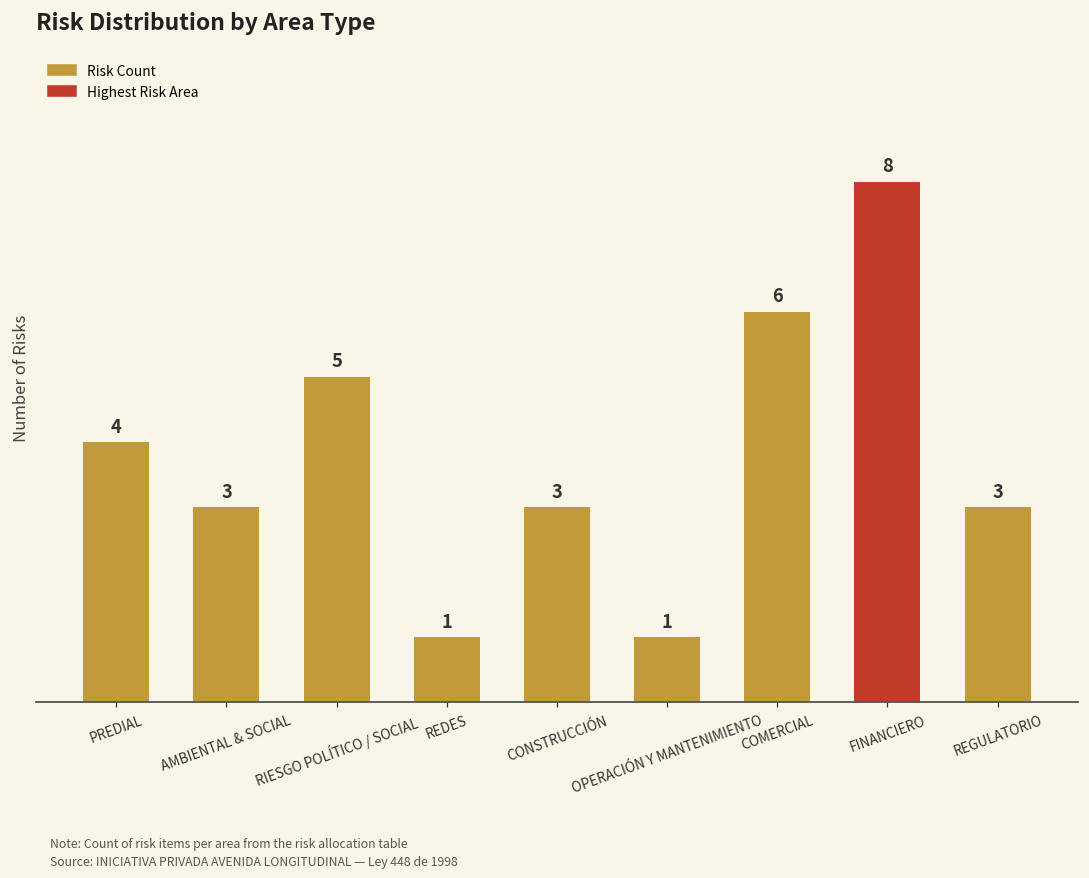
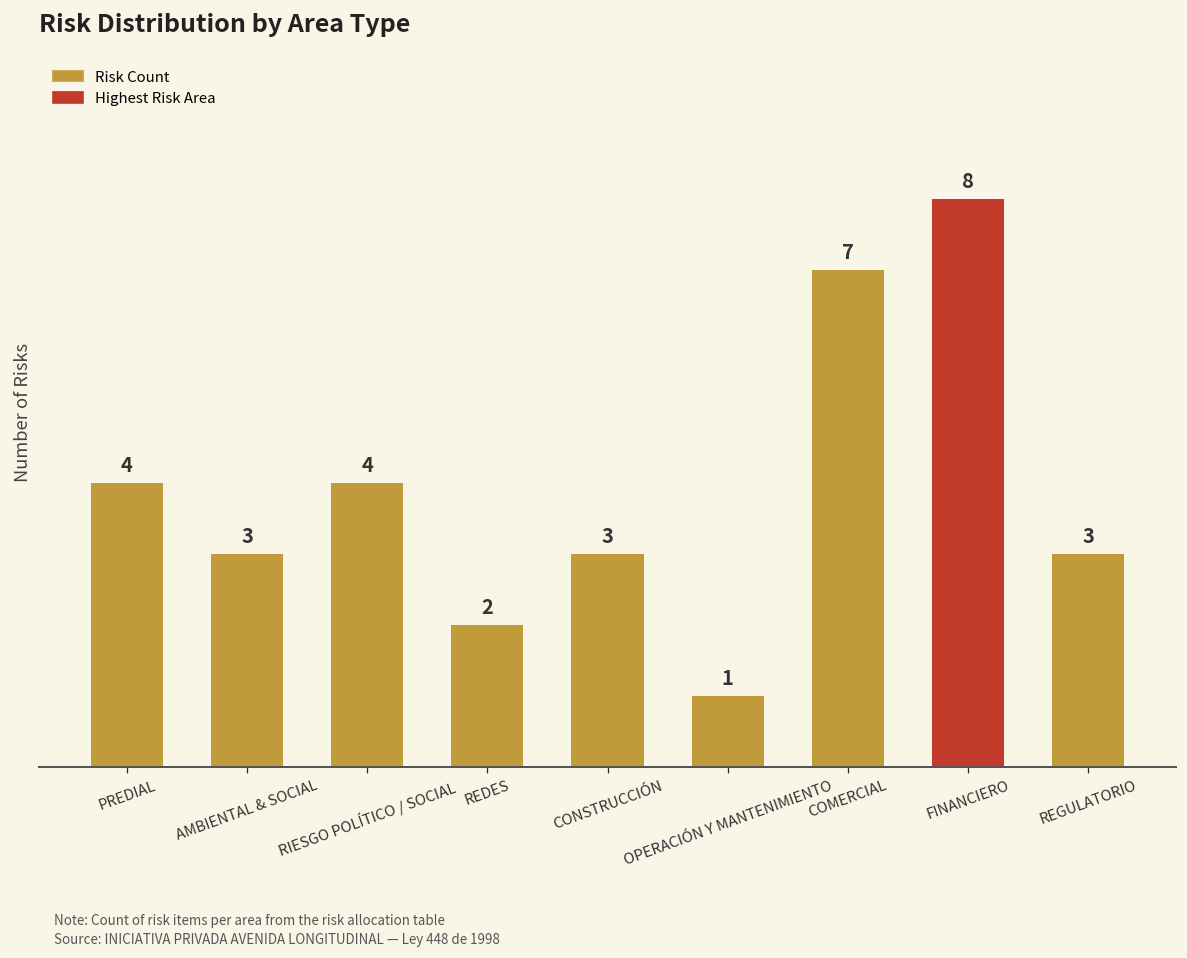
  {
    "PREDIAL": 4,
    "AMBIENTAL & SOCIAL": 3,
-   "RIESGO POLÍTICO / SOCIAL": 5,
-   "REDES": 1,
+   "RIESGO POLÍTICO / SOCIAL": 4,
+   "REDES": 2,
    "CONSTRUCCIÓN": 3,
    "OPERACIÓN Y MANTENIMIENTO": 1,
-   "COMERCIAL": 6,
+   "COMERCIAL": 7,
    "FINANCIERO": 8,
    "REGULATORIO": 3
  }
